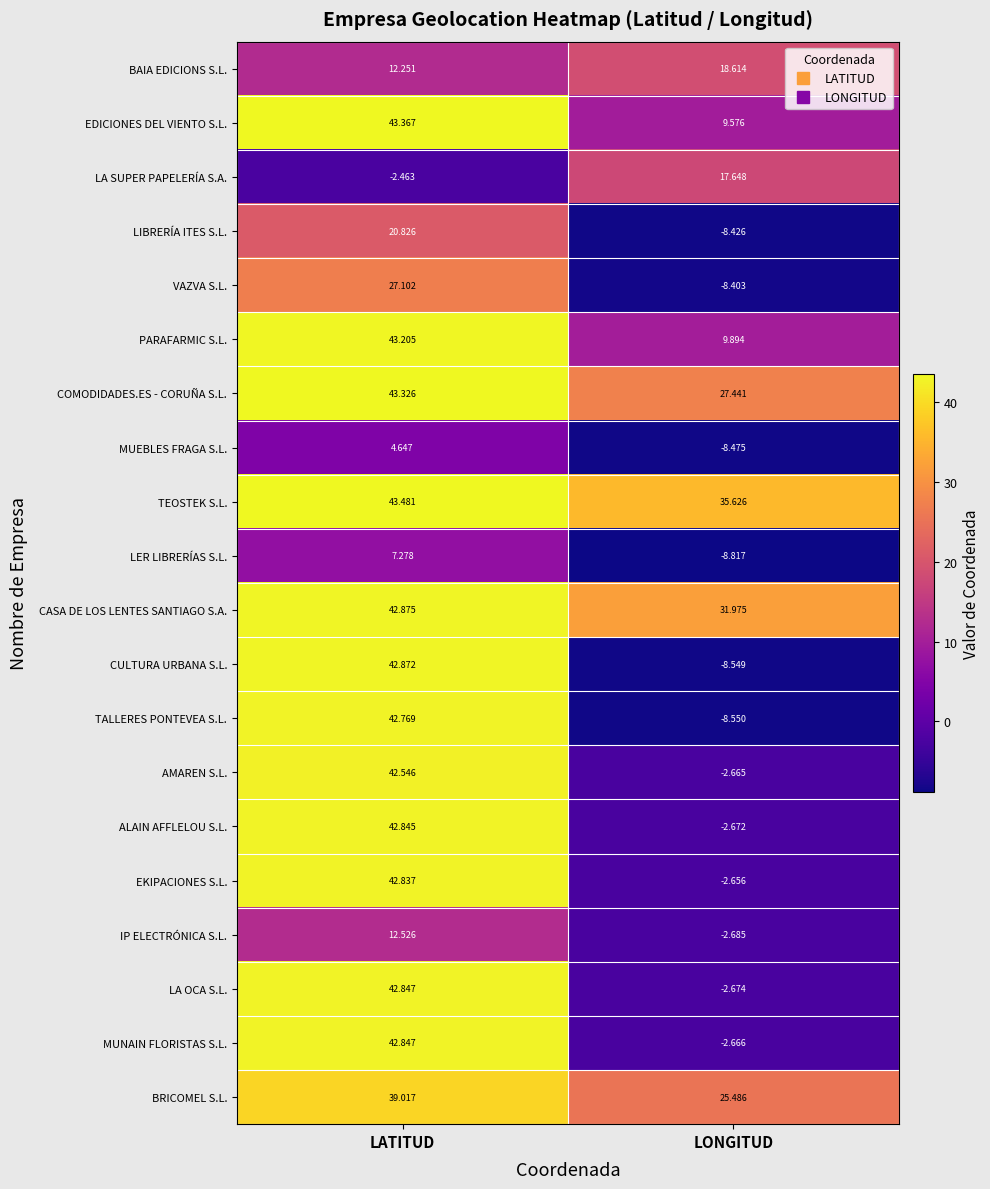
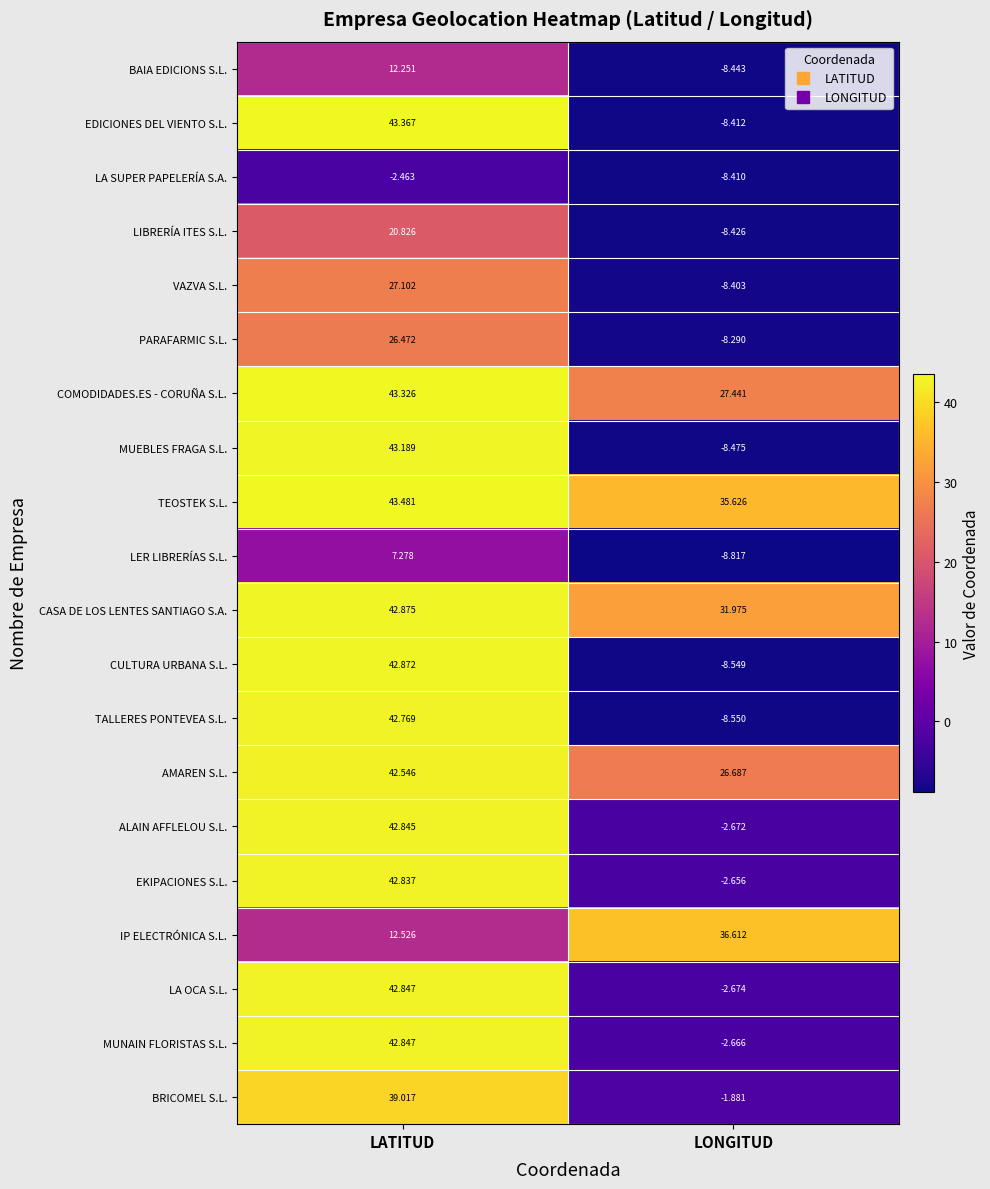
  {
    "BAIA EDICIONS S.L.": {
      "LATITUD": 12.251,
-     "LONGITUD": 18.614
+     "LONGITUD": -8.443
    },
    "EDICIONES DEL VIENTO S.L.": {
      "LATITUD": 43.367,
-     "LONGITUD": 9.576
+     "LONGITUD": -8.412
    },
    "LA SUPER PAPELERÍA S.A.": {
      "LATITUD": -2.463,
-     "LONGITUD": 17.648
+     "LONGITUD": -8.410
    },
    "LIBRERÍA ITES S.L.": {
      "LATITUD": 20.826,
      "LONGITUD": -8.426
    },
    "VAZVA S.L.": {
      "LATITUD": 27.102,
      "LONGITUD": -8.403
    },
    "PARAFARMIC S.L.": {
-     "LATITUD": 43.205,
-     "LONGITUD": 9.894
+     "LATITUD": 26.472,
+     "LONGITUD": -8.290
    },
    "COMODIDADES.ES - CORUÑA S.L.": {
      "LATITUD": 43.326,
      "LONGITUD": 27.441
    },
    "MUEBLES FRAGA S.L.": {
-     "LATITUD": 4.647,
+     "LATITUD": 43.189,
      "LONGITUD": -8.475
    },
    "TEOSTEK S.L.": {
      "LATITUD": 43.481,
      "LONGITUD": 35.626
    },
    "LER LIBRERÍAS S.L.": {
      "LATITUD": 7.278,
      "LONGITUD": -8.817
    },
    "CASA DE LOS LENTES SANTIAGO S.A.": {
      "LATITUD": 42.875,
      "LONGITUD": 31.975
    },
    "CULTURA URBANA S.L.": {
      "LATITUD": 42.872,
      "LONGITUD": -8.549
    },
    "TALLERES PONTEVEA S.L.": {
      "LATITUD": 42.769,
      "LONGITUD": -8.550
    },
    "AMAREN S.L.": {
      "LATITUD": 42.546,
-     "LONGITUD": -2.665
+     "LONGITUD": 26.687
    },
    "ALAIN AFFLELOU S.L.": {
      "LATITUD": 42.845,
      "LONGITUD": -2.672
    },
    "EKIPACIONES S.L.": {
      "LATITUD": 42.837,
      "LONGITUD": -2.656
    },
    "IP ELECTRÓNICA S.L.": {
      "LATITUD": 12.526,
-     "LONGITUD": -2.685
+     "LONGITUD": 36.612
    },
    "LA OCA S.L.": {
      "LATITUD": 42.847,
      "LONGITUD": -2.674
    },
    "MUNAIN FLORISTAS S.L.": {
      "LATITUD": 42.847,
      "LONGITUD": -2.666
    },
    "BRICOMEL S.L.": {
      "LATITUD": 39.017,
-     "LONGITUD": 25.486
+     "LONGITUD": -1.881
    }
  }
